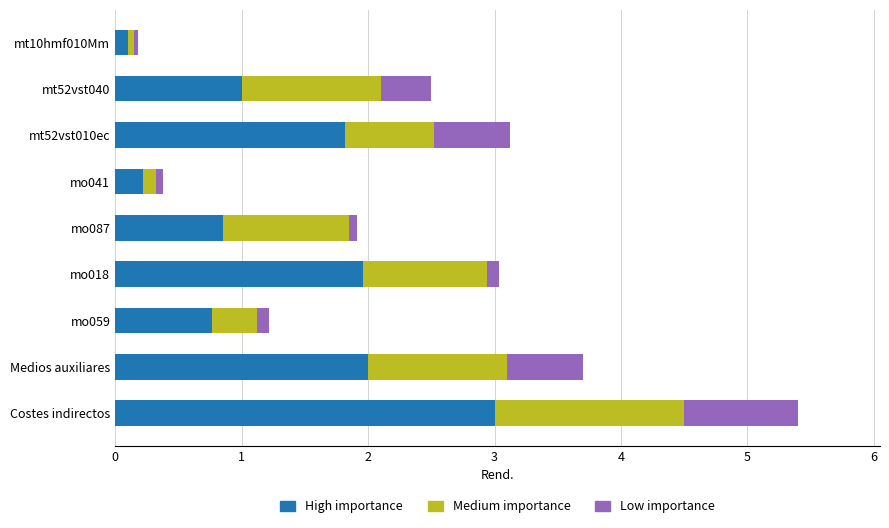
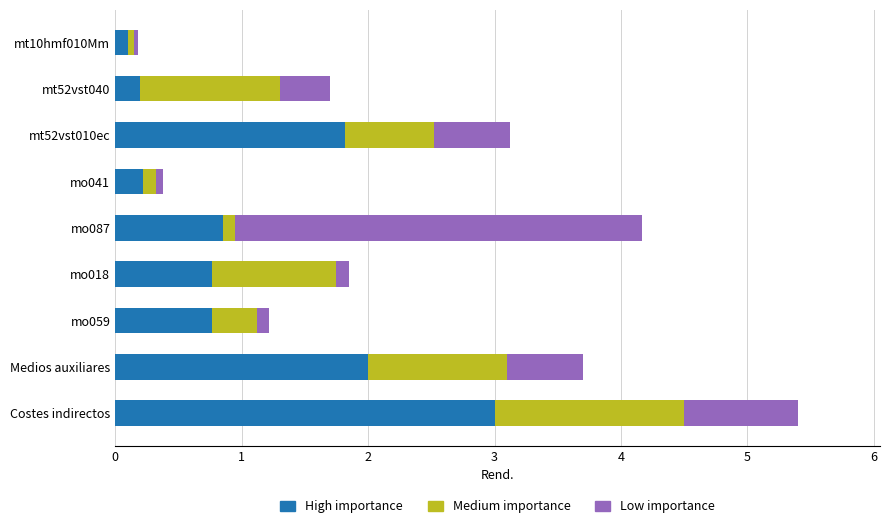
  {
    "High importance": {
      "mt10hmf010Mm": 0.10,
-     "mt52vst040": 1.0,
+     "mt52vst040": 0.2,
      "mt52vst010ec": 1.82,
      "mo041": 0.22,
      "mo087": 0.85,
-     "mo018": 1.96,
+     "mo018": 0.77,
      "mo059": 0.77,
      "Medios auxiliares": 2.00,
      "Costes indirectos": 3.00
    },
    "Medium importance": {
      "mt10hmf010Mm": 0.05,
      "mt52vst040": 1.1,
      "mt52vst010ec": 0.7,
      "mo041": 0.1,
-     "mo087": 1.0,
+     "mo087": 0.1,
      "mo018": 0.98,
      "mo059": 0.35,
      "Medios auxiliares": 1.1,
      "Costes indirectos": 1.5
    },
    "Low importance": {
      "mt10hmf010Mm": 0.03,
      "mt52vst040": 0.40,
      "mt52vst010ec": 0.60,
      "mo041": 0.06,
-     "mo087": 0.06,
+     "mo087": 3.22,
      "mo018": 0.10,
      "mo059": 0.10,
      "Medios auxiliares": 0.60,
      "Costes indirectos": 0.90
    }
  }
